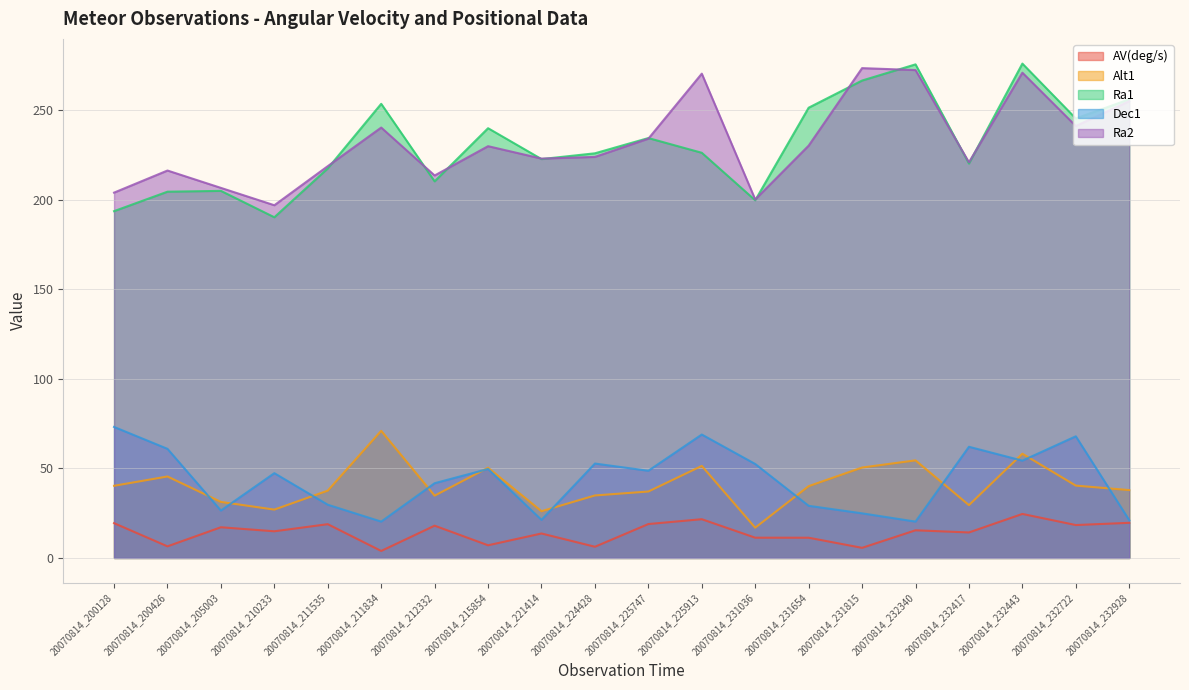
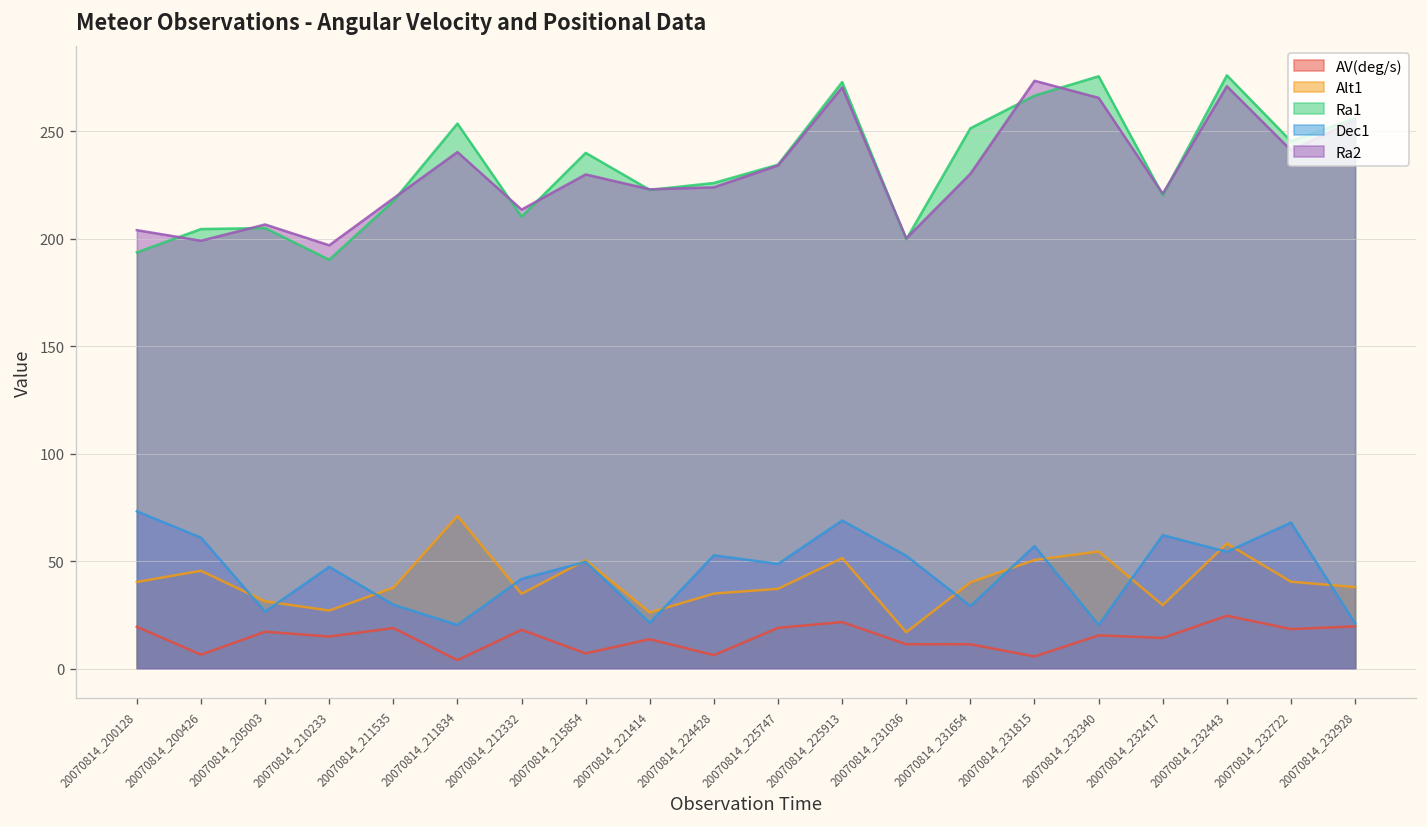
  {
    "AV(deg/s)": {
      "20070814_200128": 19,
      "20070814_200426": 6,
      "20070814_205003": 17,
      "20070814_210233": 15,
      "20070814_211535": 19,
      "20070814_211834": 4,
      "20070814_212332": 18,
      "20070814_215854": 7,
      "20070814_221414": 14,
      "20070814_224428": 6,
      "20070814_225747": 19,
      "20070814_225913": 22,
      "20070814_231036": 11,
      "20070814_231654": 11,
      "20070814_231815": 6,
      "20070814_232340": 15,
      "20070814_232417": 14,
      "20070814_232443": 25,
      "20070814_232722": 18,
      "20070814_232928": 20
    },
    "Alt1": {
      "20070814_200128": 40,
      "20070814_200426": 46,
      "20070814_205003": 31,
      "20070814_210233": 27,
      "20070814_211535": 38,
      "20070814_211834": 71,
      "20070814_212332": 35,
      "20070814_221414": 26,
      "20070814_224428": 35,
      "20070814_225747": 37,
      "20070814_225913": 51,
      "20070814_231036": 17,
      "20070814_231654": 40,
      "20070814_231815": 51,
      "20070814_232340": 55,
      "20070814_232417": 30,
      "20070814_232443": 58,
      "20070814_232722": 40,
      "20070814_232928": 38
    },
    "Ra1": {
      "20070814_200128": 194,
      "20070814_200426": 205,
      "20070814_205003": 205,
      "20070814_210233": 190,
      "20070814_211834": 254,
      "20070814_212332": 210,
      "20070814_215854": 240,
      "20070814_224428": 226,
-     "20070814_225913": 226,
+     "20070814_225913": 273,
      "20070814_231654": 251,
      "20070814_231815": 267,
      "20070814_232340": 276,
      "20070814_232443": 276
    },
    "Dec1": {
      "20070814_200128": 73,
      "20070814_200426": 61,
      "20070814_205003": 26,
      "20070814_210233": 47,
      "20070814_211535": 30,
      "20070814_211834": 20,
      "20070814_212332": 42,
      "20070814_221414": 21,
      "20070814_224428": 53,
      "20070814_225747": 49,
      "20070814_225913": 69,
      "20070814_231036": 52,
      "20070814_231654": 29,
-     "20070814_231815": 25,
+     "20070814_231815": 57,
      "20070814_232340": 20,
      "20070814_232417": 62,
      "20070814_232443": 54,
      "20070814_232722": 68,
      "20070814_232928": 21
    },
    "Ra2": {
      "20070814_200128": 204,
-     "20070814_200426": 216,
+     "20070814_200426": 199,
      "20070814_205003": 207,
      "20070814_210233": 197,
      "20070814_211834": 240,
      "20070814_212332": 214,
      "20070814_215854": 230,
      "20070814_224428": 224,
      "20070814_225913": 270,
      "20070814_231654": 230,
      "20070814_231815": 274,
-     "20070814_232340": 272,
+     "20070814_232340": 266,
      "20070814_232443": 271
    }
  }
